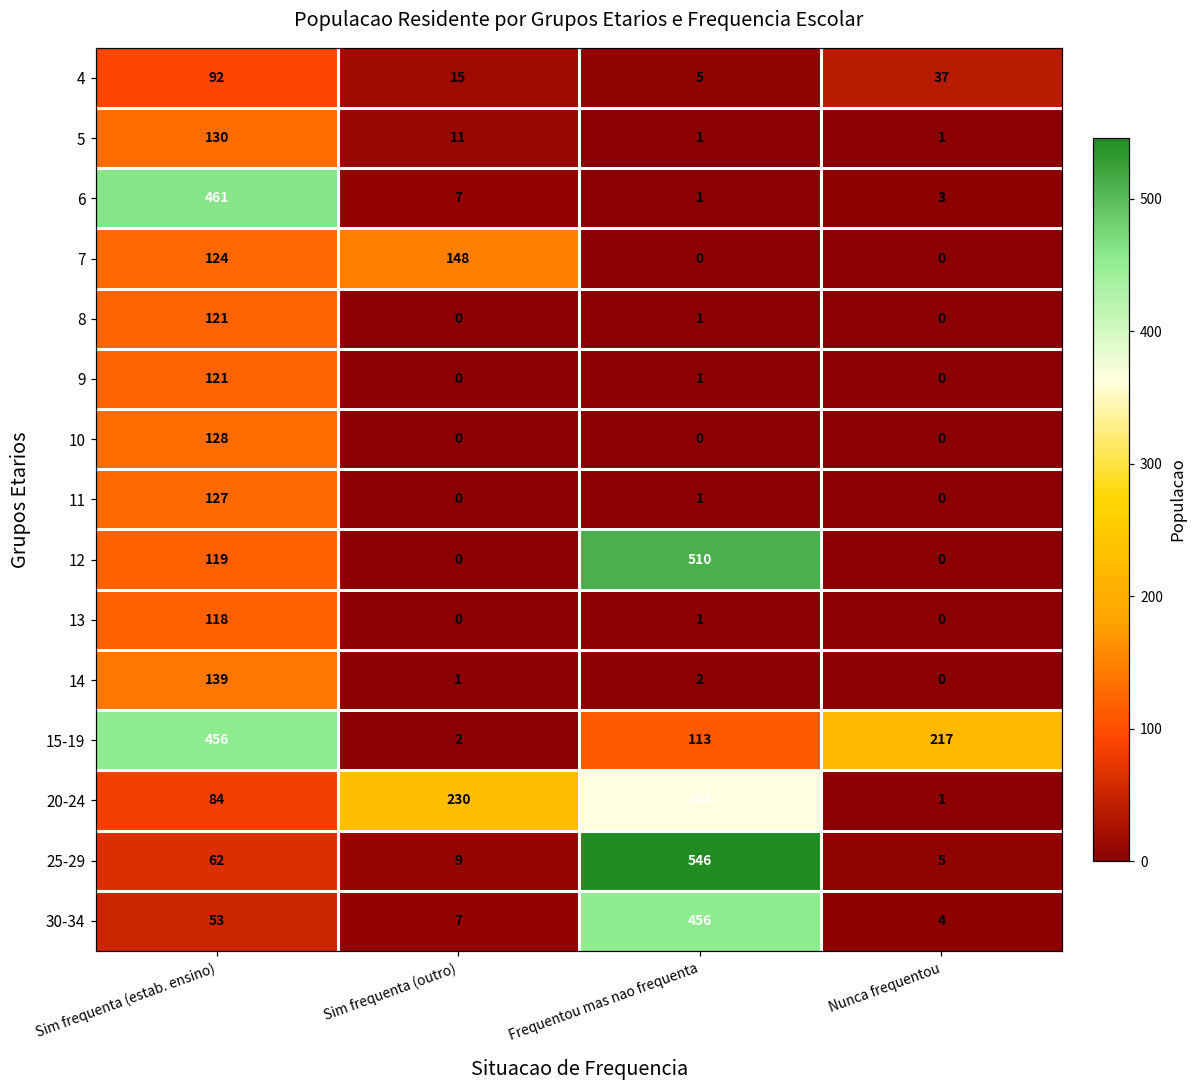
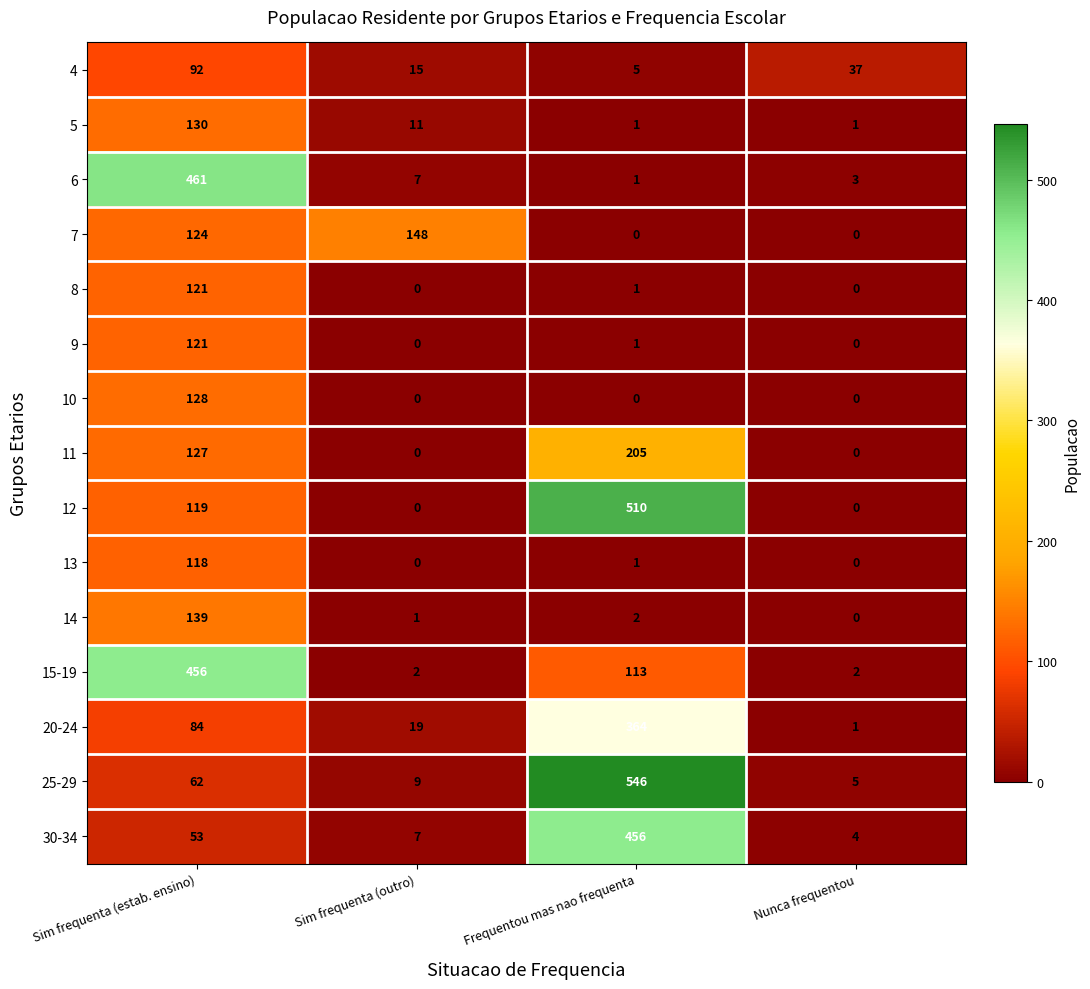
  {
    "4": {
      "Sim frequenta (estab. ensino)": 92,
      "Sim frequenta (outro)": 15,
      "Frequentou mas nao frequenta": 5,
      "Nunca frequentou": 37
    },
    "5": {
      "Sim frequenta (estab. ensino)": 130,
      "Sim frequenta (outro)": 11,
      "Frequentou mas nao frequenta": 1,
      "Nunca frequentou": 1
    },
    "6": {
      "Sim frequenta (estab. ensino)": 461,
      "Sim frequenta (outro)": 7,
      "Frequentou mas nao frequenta": 1,
      "Nunca frequentou": 3
    },
    "7": {
      "Sim frequenta (estab. ensino)": 124,
      "Sim frequenta (outro)": 148,
      "Frequentou mas nao frequenta": 0,
      "Nunca frequentou": 0
    },
    "8": {
      "Sim frequenta (estab. ensino)": 121,
      "Sim frequenta (outro)": 0,
      "Frequentou mas nao frequenta": 1,
      "Nunca frequentou": 0
    },
    "9": {
      "Sim frequenta (estab. ensino)": 121,
      "Sim frequenta (outro)": 0,
      "Frequentou mas nao frequenta": 1,
      "Nunca frequentou": 0
    },
    "10": {
      "Sim frequenta (estab. ensino)": 128,
      "Sim frequenta (outro)": 0,
      "Frequentou mas nao frequenta": 0,
      "Nunca frequentou": 0
    },
    "11": {
      "Sim frequenta (estab. ensino)": 127,
      "Sim frequenta (outro)": 0,
-     "Frequentou mas nao frequenta": 1,
+     "Frequentou mas nao frequenta": 205,
      "Nunca frequentou": 0
    },
    "12": {
      "Sim frequenta (estab. ensino)": 119,
      "Sim frequenta (outro)": 0,
      "Frequentou mas nao frequenta": 510,
      "Nunca frequentou": 0
    },
    "13": {
      "Sim frequenta (estab. ensino)": 118,
      "Sim frequenta (outro)": 0,
      "Frequentou mas nao frequenta": 1,
      "Nunca frequentou": 0
    },
    "14": {
      "Sim frequenta (estab. ensino)": 139,
      "Sim frequenta (outro)": 1,
      "Frequentou mas nao frequenta": 2,
      "Nunca frequentou": 0
    },
    "15-19": {
      "Sim frequenta (estab. ensino)": 456,
      "Sim frequenta (outro)": 2,
      "Frequentou mas nao frequenta": 113,
-     "Nunca frequentou": 217
+     "Nunca frequentou": 2
    },
    "20-24": {
      "Sim frequenta (estab. ensino)": 84,
-     "Sim frequenta (outro)": 230,
+     "Sim frequenta (outro)": 19,
      "Nunca frequentou": 1
    },
    "25-29": {
      "Sim frequenta (estab. ensino)": 62,
      "Sim frequenta (outro)": 9,
      "Frequentou mas nao frequenta": 546,
      "Nunca frequentou": 5
    },
    "30-34": {
      "Sim frequenta (estab. ensino)": 53,
      "Sim frequenta (outro)": 7,
      "Frequentou mas nao frequenta": 456,
      "Nunca frequentou": 4
    }
  }
